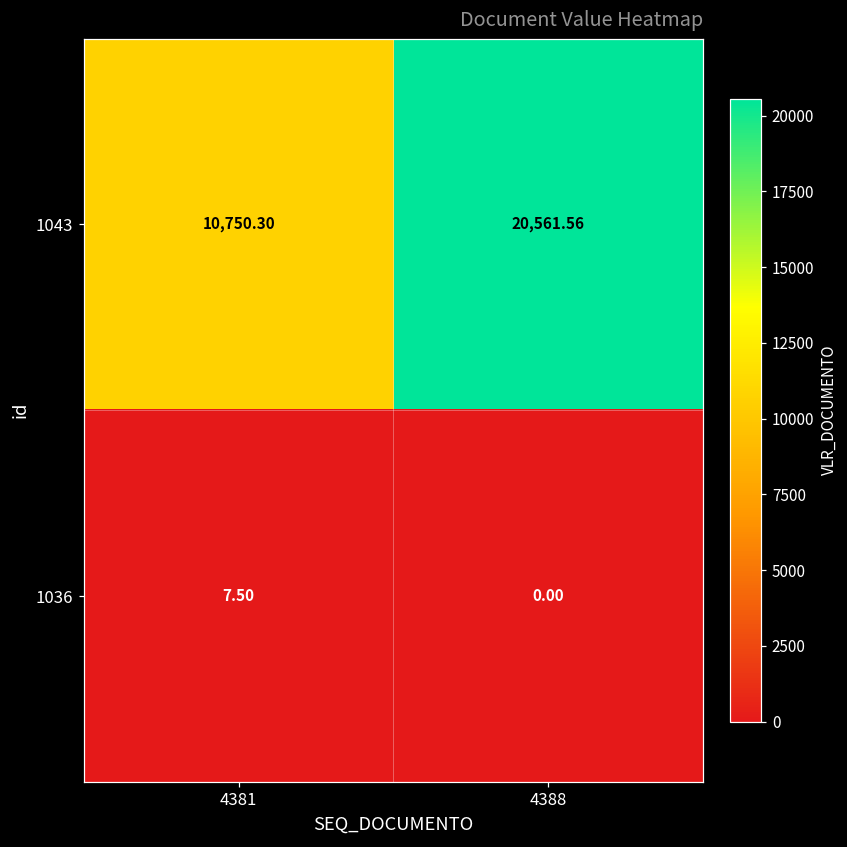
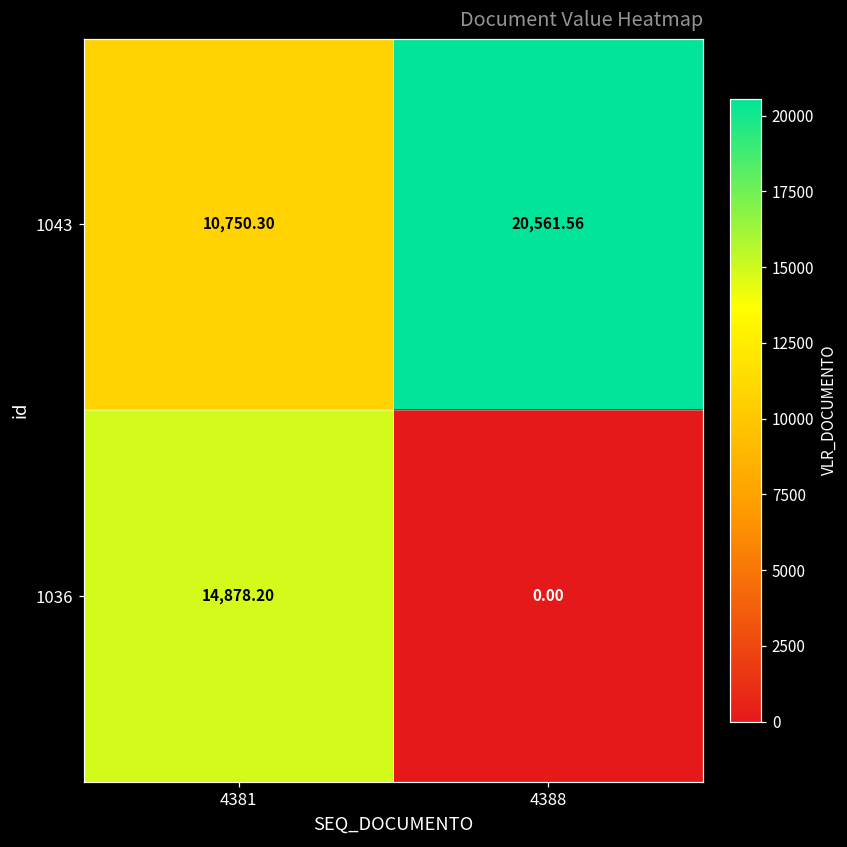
  {
    "1043": {
      "4381": "10,750.30",
      "4388": "20,561.56"
    },
    "1036": {
-     "4381": "7.50",
+     "4381": "14,878.20",
      "4388": "0.00"
    }
  }
